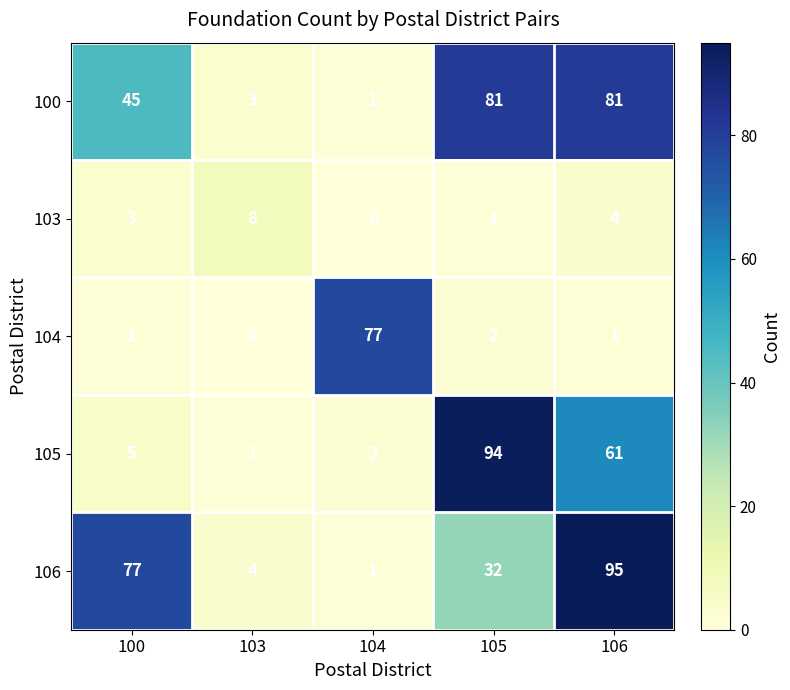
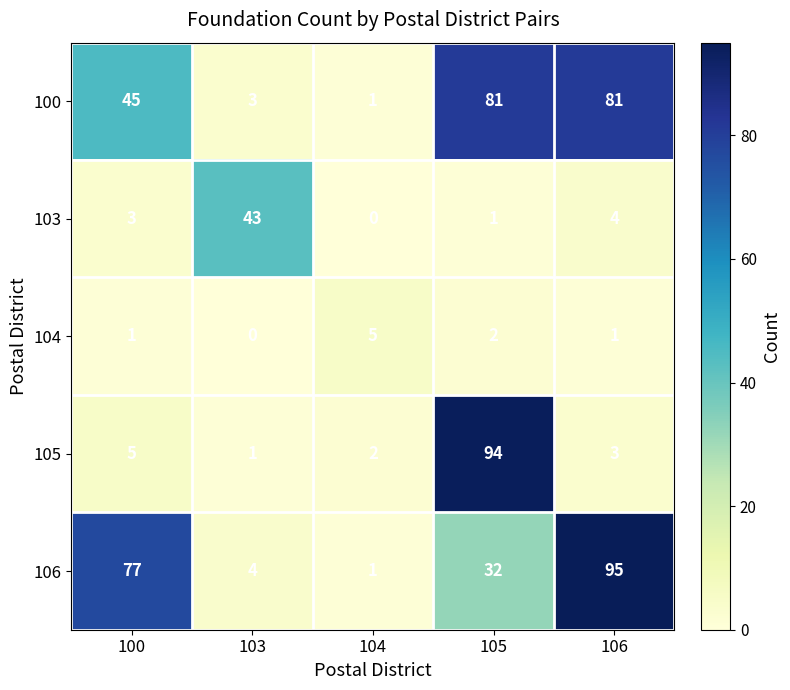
  {
    "100": {
      "100": 45,
      "103": 3,
      "105": 81,
      "106": 81
    },
    "103": {
      "100": 3,
-     "103": 8,
+     "103": 43,
      "106": 4
    },
    "104": {
-     "104": 77
+     "104": 5
    },
    "105": {
      "100": 5,
      "105": 94,
-     "106": 61
+     "106": 3
    },
    "106": {
      "100": 77,
      "103": 4,
      "105": 32,
      "106": 95
    }
  }
